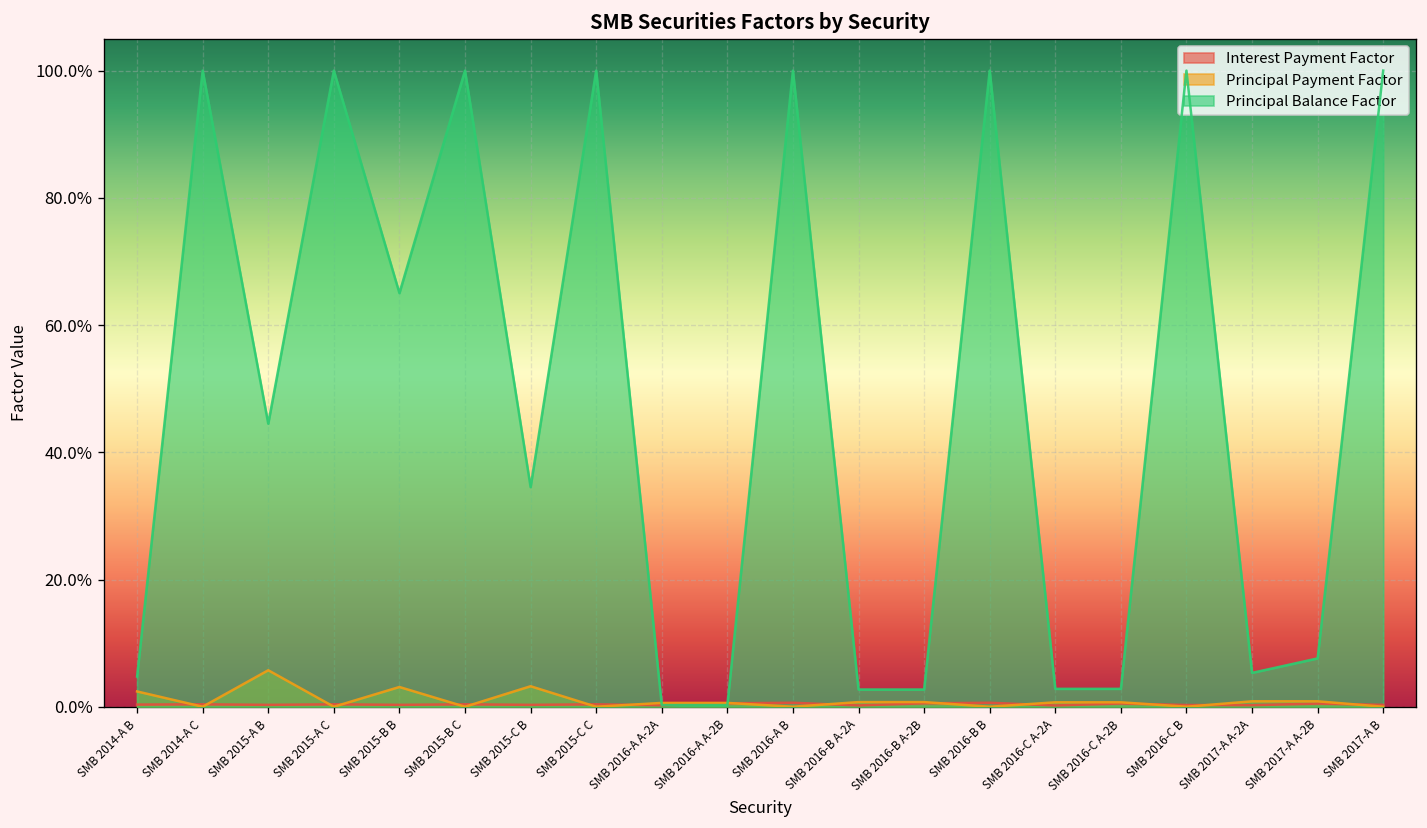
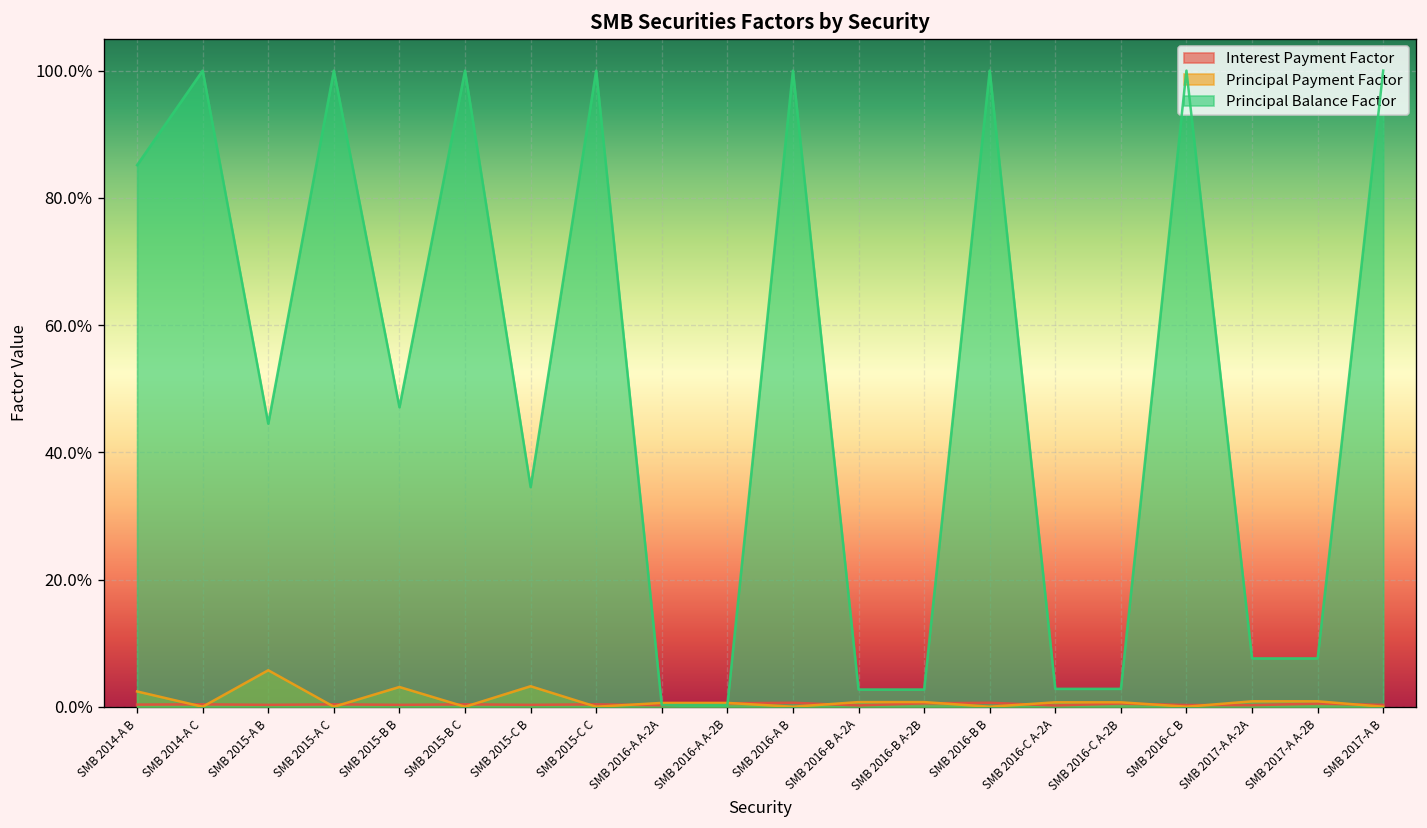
  {
    "Interest Payment Factor": {
      "SMB 2014-A B": "0%",
      "SMB 2015-A B": "0%",
      "SMB 2015-B B": "0%",
      "SMB 2015-C B": "0%",
      "SMB 2016-A B": "1%",
      "SMB 2016-B A-2A": "0%",
      "SMB 2016-B B": "1%",
      "SMB 2016-C A-2A": "0%",
      "SMB 2017-A A-2A": "0%"
    },
    "Principal Payment Factor": {
      "SMB 2014-A B": "2%",
      "SMB 2015-A B": "6%",
      "SMB 2015-B B": "3%",
      "SMB 2015-C B": "3%",
      "SMB 2016-A B": "0%",
      "SMB 2016-B A-2A": "1%",
      "SMB 2016-B B": "0%",
      "SMB 2016-C A-2A": "1%",
      "SMB 2017-A A-2A": "1%"
    },
    "Principal Balance Factor": {
-     "SMB 2014-A B": "5%",
+     "SMB 2014-A B": "85%",
      "SMB 2014-A C": "100%",
      "SMB 2015-A B": "44%",
      "SMB 2015-A C": "100%",
-     "SMB 2015-B B": "65%",
+     "SMB 2015-B B": "47%",
      "SMB 2015-B C": "100%",
      "SMB 2015-C B": "35%",
      "SMB 2015-C C": "100%",
      "SMB 2016-A B": "100%",
      "SMB 2016-B A-2A": "3%",
      "SMB 2016-B A-2B": "3%",
      "SMB 2016-B B": "100%",
      "SMB 2016-C A-2A": "3%",
      "SMB 2016-C A-2B": "3%",
-     "SMB 2017-A A-2A": "5%",
+     "SMB 2017-A A-2A": "8%",
      "SMB 2017-A A-2B": "8%"
    }
  }
